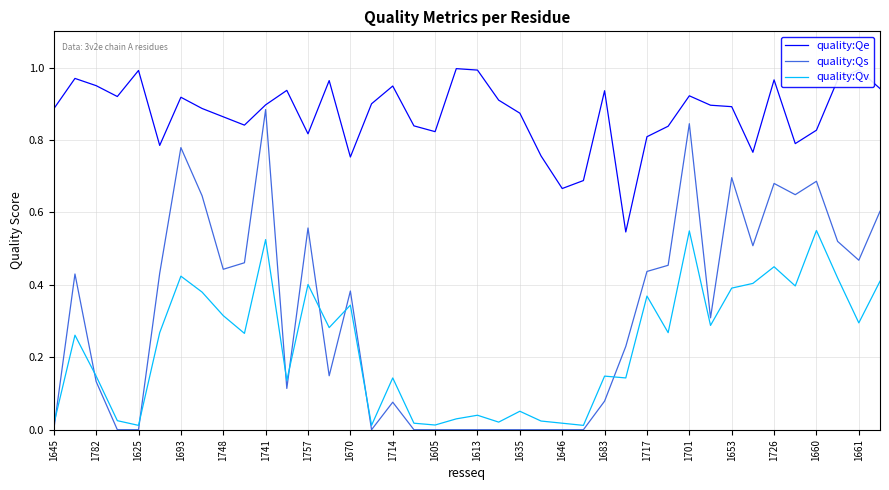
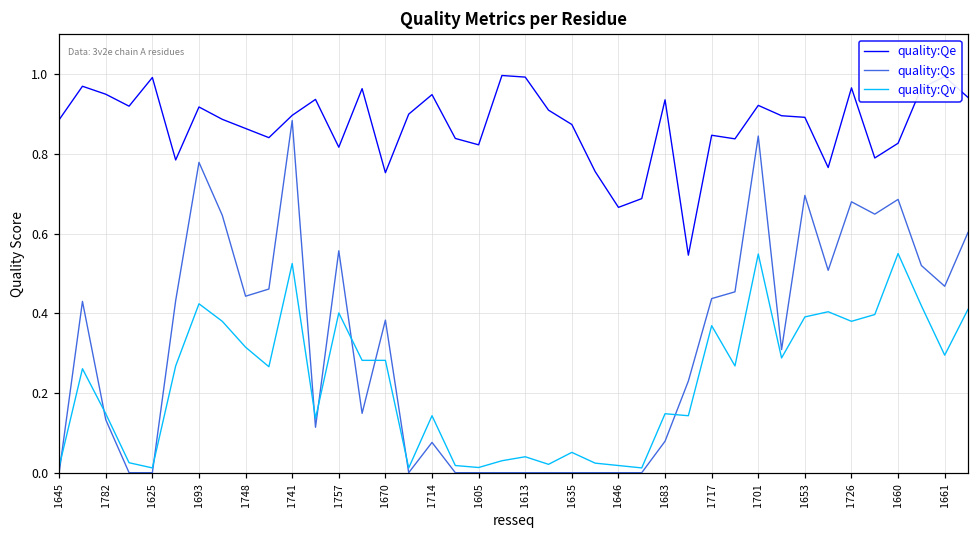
  {
    "quality:Qe": {
      "1645": 0.89,
      "1782": 0.95,
      "1693": 0.92,
      "1748": 0.86,
      "1741": 0.90,
      "1757": 0.82,
      "1670": 0.75,
      "1714": 0.95,
      "1605": 0.82,
      "1613": 0.99,
      "1635": 0.87,
      "1646": 0.67,
      "1683": 0.94,
-     "1717": 0.81,
+     "1717": 0.85,
      "1701": 0.92,
      "1653": 0.89,
      "1726": 0.97,
      "1660": 0.83
    },
    "quality:Qs": {
      "1645": 0.00,
      "1782": 0.13,
      "1625": 0.00,
      "1693": 0.78,
      "1748": 0.44,
      "1741": 0.88,
      "1757": 0.56,
      "1670": 0.38,
      "1714": 0.08,
      "1605": 0.00,
      "1613": 0.00,
      "1635": 0.00,
      "1646": 0.00,
      "1683": 0.08,
      "1717": 0.44,
      "1701": 0.85,
      "1653": 0.70,
      "1726": 0.68,
      "1660": 0.69,
      "1661": 0.47
    },
    "quality:Qv": {
      "1645": 0.02,
      "1782": 0.15,
      "1625": 0.01,
      "1693": 0.42,
      "1748": 0.32,
      "1741": 0.53,
      "1757": 0.40,
-     "1670": 0.34,
+     "1670": 0.28,
      "1714": 0.14,
      "1605": 0.01,
      "1613": 0.04,
      "1635": 0.05,
      "1646": 0.02,
      "1683": 0.15,
      "1717": 0.37,
      "1701": 0.55,
      "1653": 0.39,
-     "1726": 0.45,
+     "1726": 0.38,
      "1660": 0.55,
      "1661": 0.30
    }
  }
